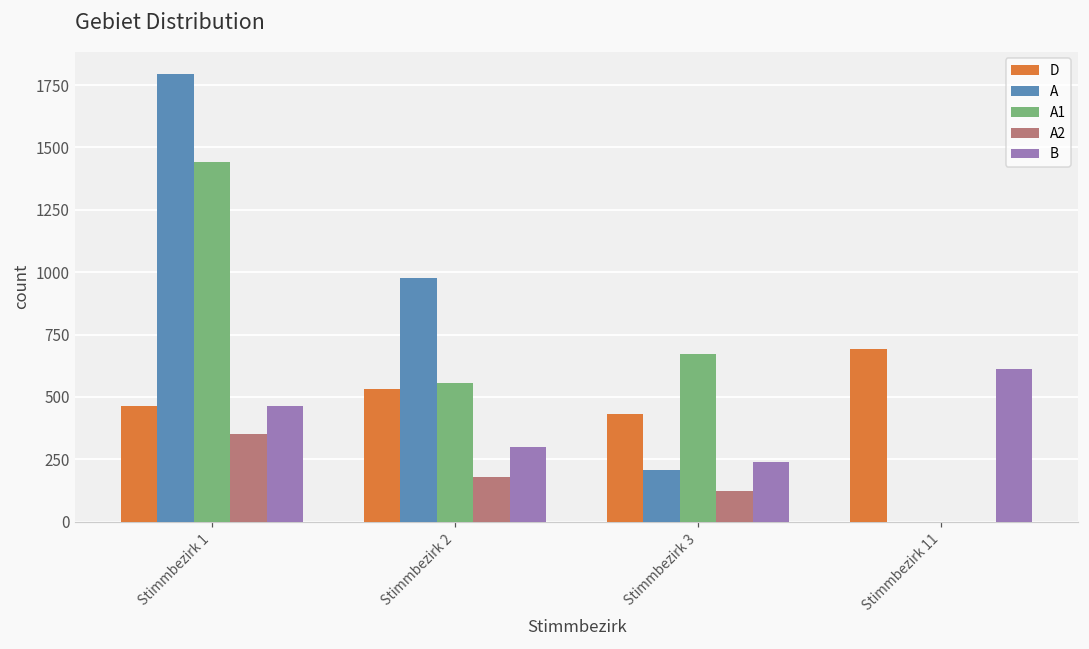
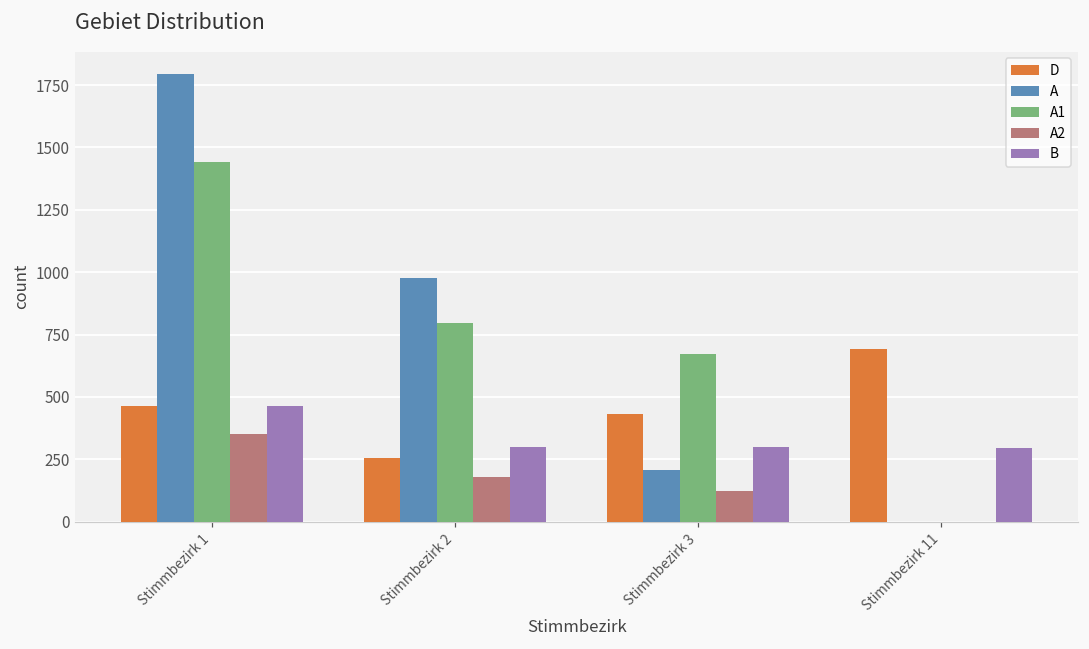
  {
    "D": {
      "Stimmbezirk 1": 470,
-     "Stimmbezirk 2": 530,
+     "Stimmbezirk 2": 250,
      "Stimmbezirk 3": 430,
      "Stimmbezirk 11": 690
    },
    "A": {
      "Stimmbezirk 1": 1800,
      "Stimmbezirk 2": 980,
      "Stimmbezirk 3": 210,
      "Stimmbezirk 11": 0
    },
    "A1": {
      "Stimmbezirk 1": 1440,
-     "Stimmbezirk 2": 560,
+     "Stimmbezirk 2": 800,
      "Stimmbezirk 3": 670,
      "Stimmbezirk 11": 0
    },
    "A2": {
      "Stimmbezirk 1": 350,
      "Stimmbezirk 2": 180,
      "Stimmbezirk 3": 120,
      "Stimmbezirk 11": 0
    },
    "B": {
      "Stimmbezirk 1": 470,
      "Stimmbezirk 2": 300,
-     "Stimmbezirk 3": 240,
-     "Stimmbezirk 11": 610
+     "Stimmbezirk 3": 300,
+     "Stimmbezirk 11": 290
    }
  }
